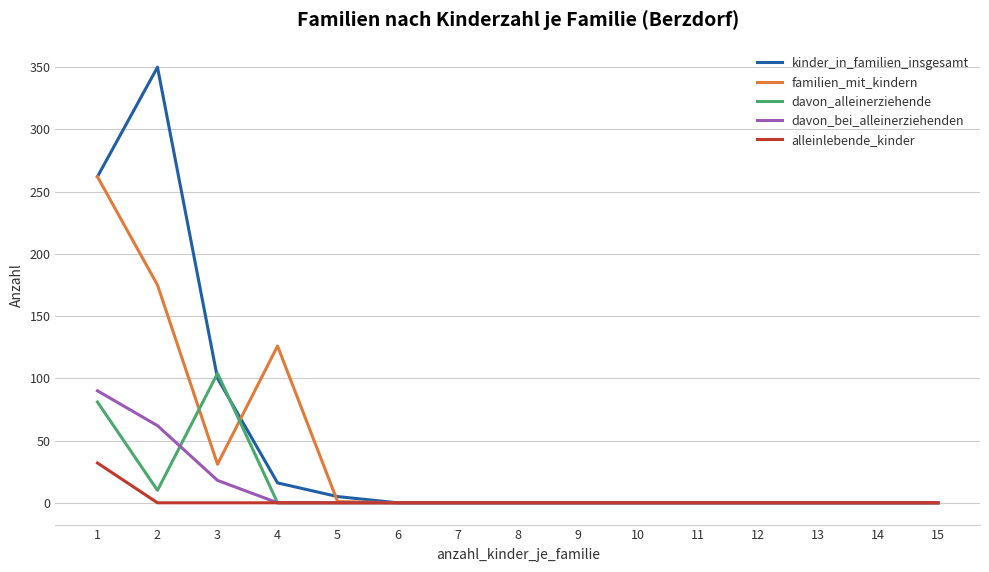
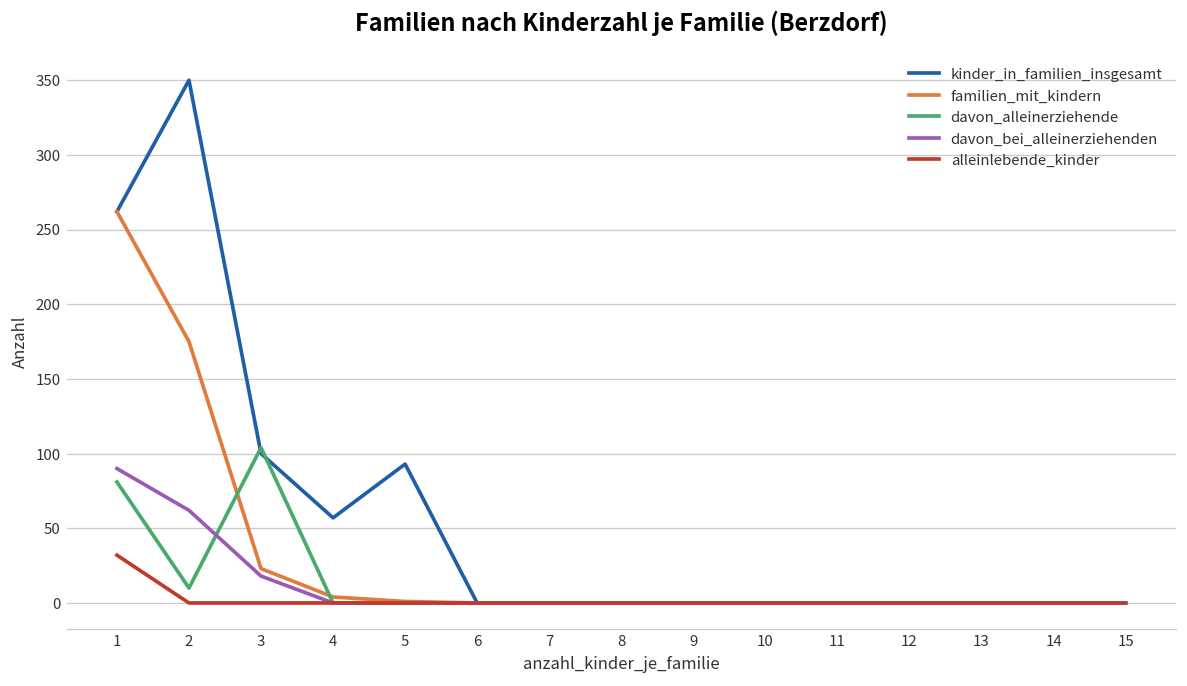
  {
    "kinder_in_familien_insgesamt": {
      "2": 350,
      "3": 100,
-     "4": 16,
-     "5": 5
+     "4": 57,
+     "5": 93
    },
    "familien_mit_kindern": {
      "2": 175,
-     "3": 31,
-     "4": 126
+     "3": 23,
+     "4": 4
    },
    "davon_alleinerziehende": {
      "1": 81,
      "2": 10,
      "3": 104
    },
    "davon_bei_alleinerziehenden": {
      "1": 90,
      "2": 62,
      "3": 18
    },
    "alleinlebende_kinder": {
      "1": 32,
      "2": 0,
      "3": 0
    }
  }
